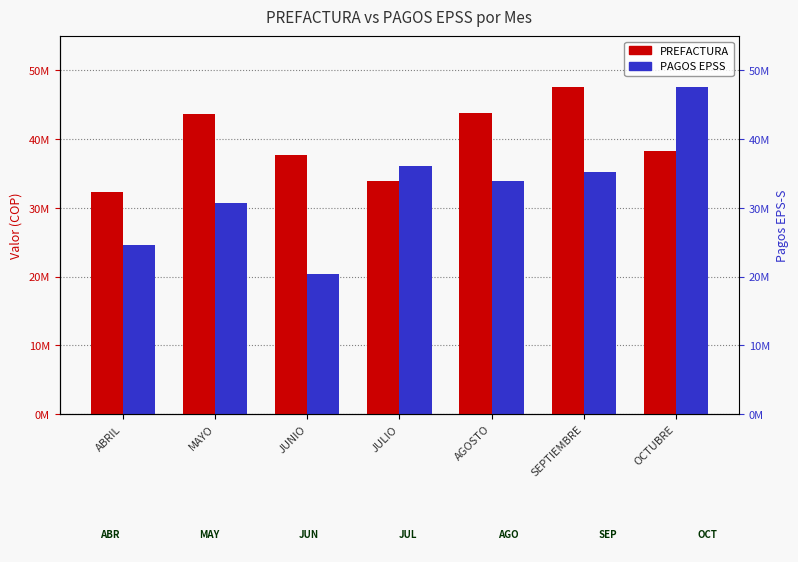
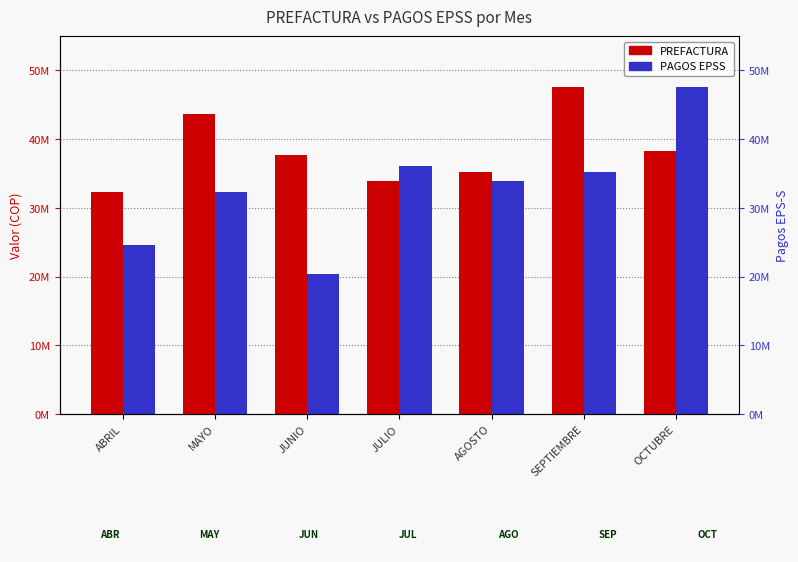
  {
    "PREFACTURA": {
      "ABRIL": 32000000,
      "MAYO": 44000000,
      "JUNIO": 38000000,
      "JULIO": 34000000,
-     "AGOSTO": 44000000,
+     "AGOSTO": 35000000,
      "SEPTIEMBRE": 48000000,
      "OCTUBRE": 38000000
    },
    "PAGOS EPSS": {
      "ABRIL": 25000000,
-     "MAYO": 31000000,
+     "MAYO": 32000000,
      "JUNIO": 20000000,
      "JULIO": 36000000,
      "AGOSTO": 34000000,
      "SEPTIEMBRE": 35000000,
      "OCTUBRE": 48000000
    }
  }
